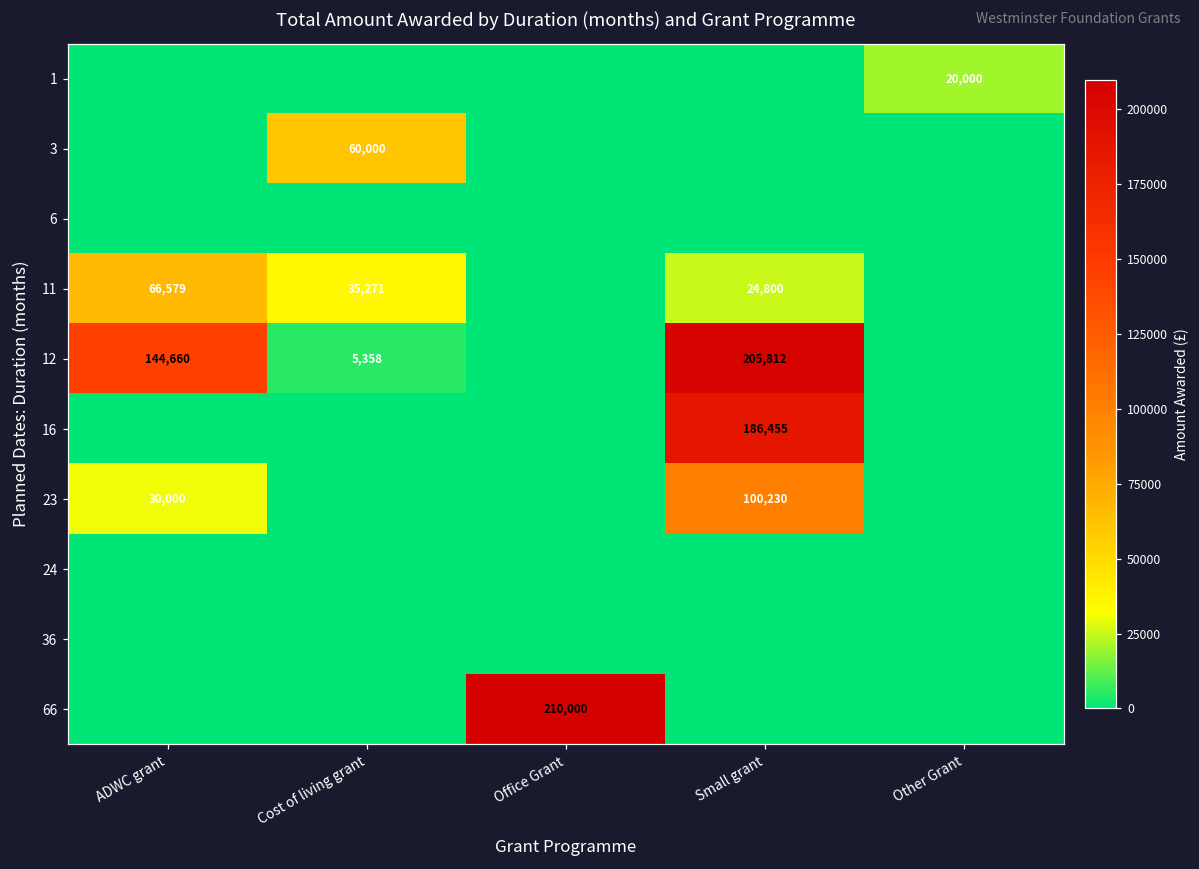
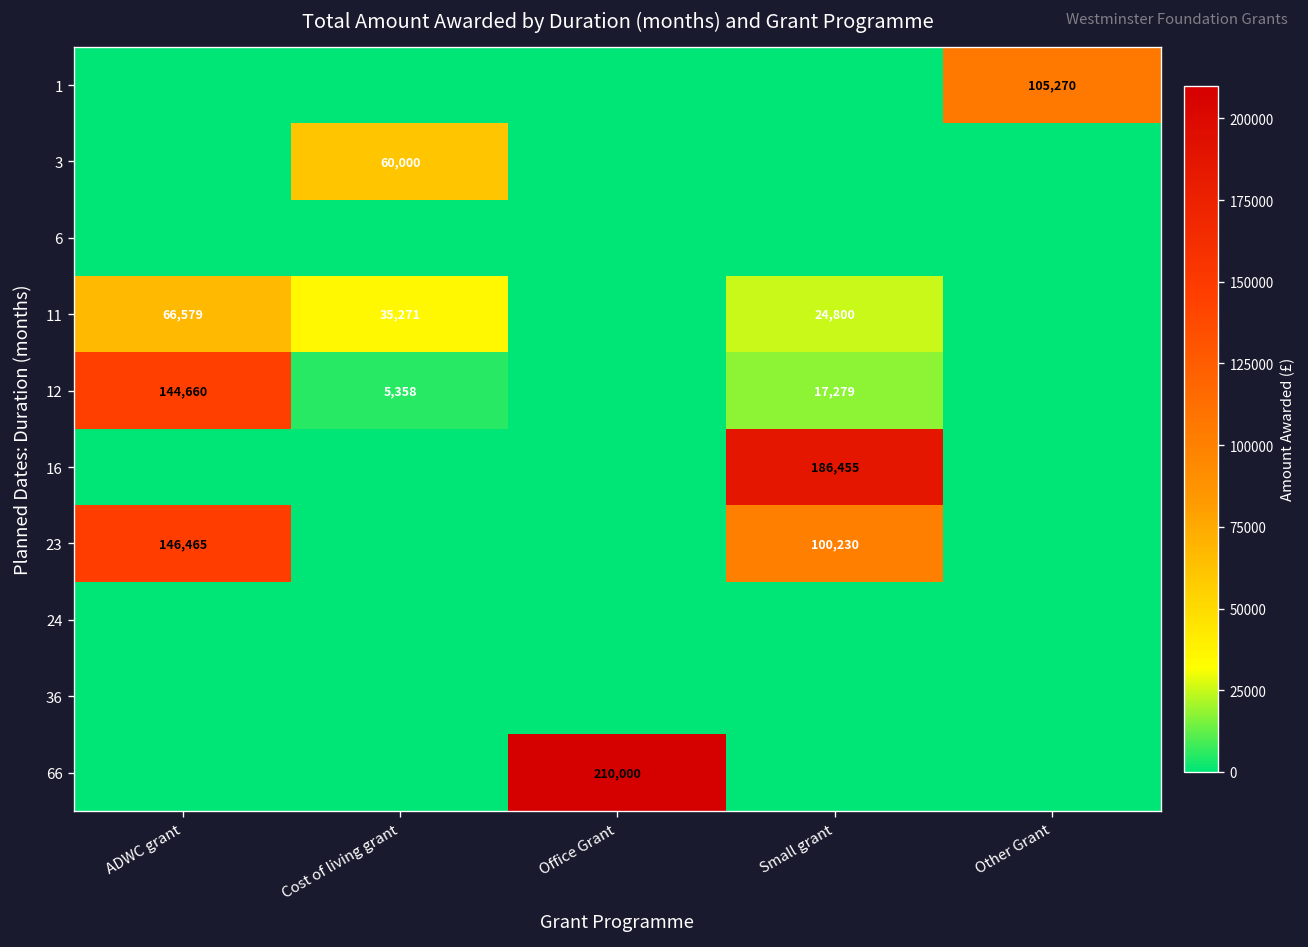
  {
    "1": {
-     "Other Grant": "20,000"
+     "Other Grant": "105,270"
    },
    "3": {
      "Cost of living grant": "60,000"
    },
    "11": {
      "ADWC grant": "66,579",
      "Cost of living grant": "35,271",
      "Small grant": "24,800"
    },
    "12": {
      "ADWC grant": "144,660",
      "Cost of living grant": "5,358",
-     "Small grant": "205,812"
+     "Small grant": "17,279"
    },
    "16": {
      "Small grant": "186,455"
    },
    "23": {
-     "ADWC grant": "30,000",
+     "ADWC grant": "146,465",
      "Small grant": "100,230"
    },
    "66": {
      "Office Grant": "210,000"
    }
  }
